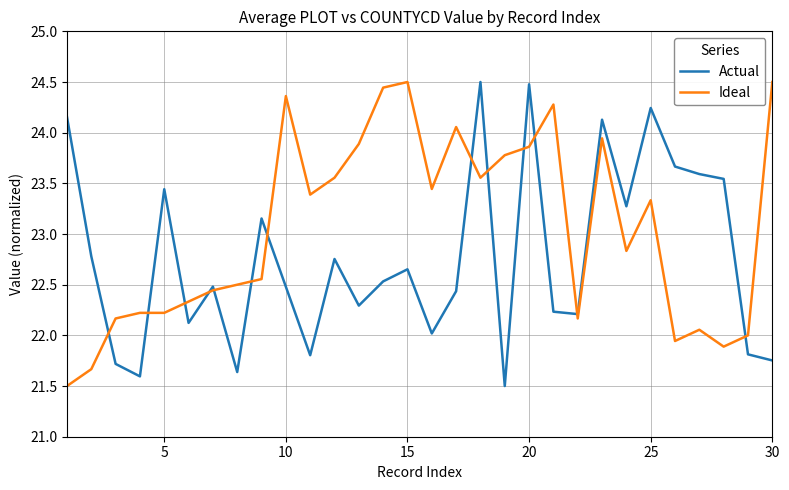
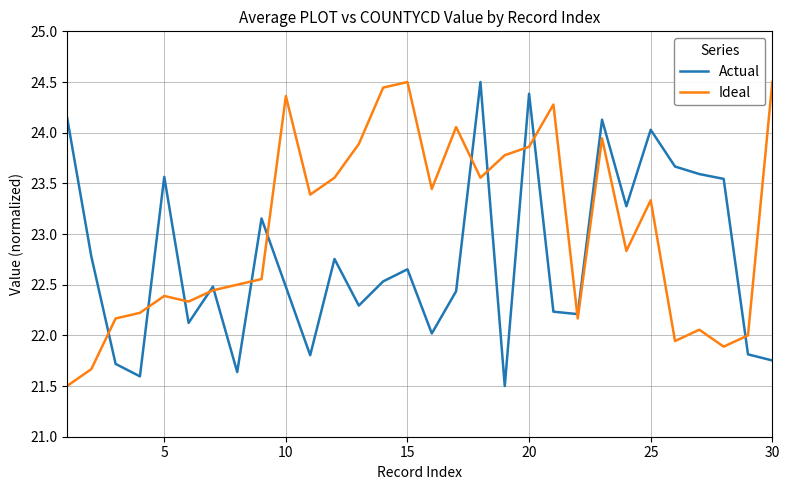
  {
    "Actual": {
-     "5": 23.44,
+     "5": 23.56,
      "10": 22.48,
      "15": 22.65,
-     "20": 24.48,
-     "25": 24.24,
+     "20": 24.38,
+     "25": 24.03,
      "30": 21.75
    },
    "Ideal": {
-     "5": 22.22,
+     "5": 22.39,
      "10": 24.36,
      "15": 24.50,
      "20": 23.86,
      "25": 23.33,
      "30": 24.50
    }
  }
